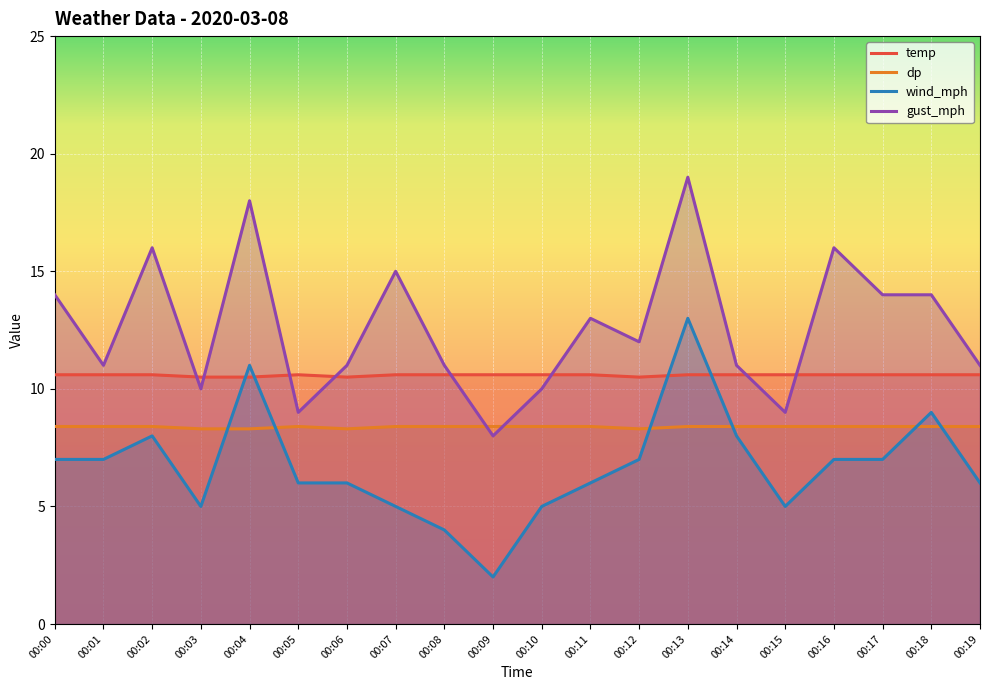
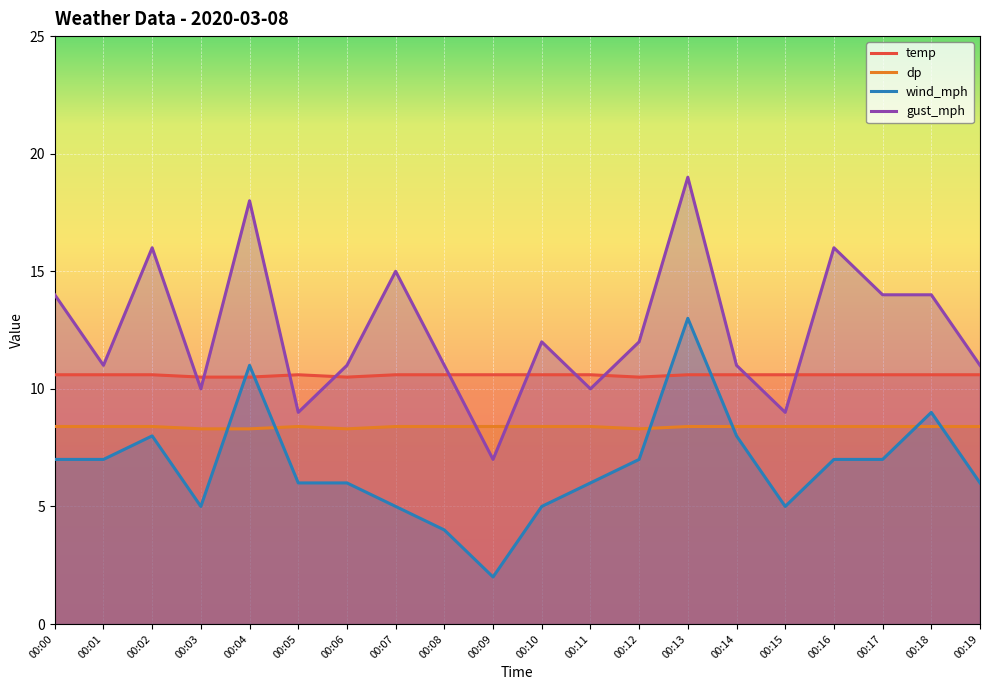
  {
    "wind_mph": {
      "00:00": 7,
      "00:01": 7,
      "00:02": 8,
      "00:03": 5,
      "00:04": 11,
      "00:05": 6,
      "00:06": 6,
      "00:07": 5,
      "00:08": 4,
      "00:09": 2,
      "00:10": 5,
      "00:11": 6,
      "00:12": 7,
      "00:13": 13,
      "00:14": 8,
      "00:15": 5,
      "00:16": 7,
      "00:17": 7,
      "00:18": 9,
      "00:19": 6
    },
    "gust_mph": {
      "00:00": 14,
      "00:01": 11,
      "00:02": 16,
      "00:03": 10,
      "00:04": 18,
      "00:05": 9,
      "00:06": 11,
      "00:07": 15,
      "00:08": 11,
-     "00:09": 8,
-     "00:10": 10,
-     "00:11": 13,
+     "00:09": 7,
+     "00:10": 12,
+     "00:11": 10,
      "00:12": 12,
      "00:13": 19,
      "00:14": 11,
      "00:15": 9,
      "00:16": 16,
      "00:17": 14,
      "00:18": 14,
      "00:19": 11
    }
  }
